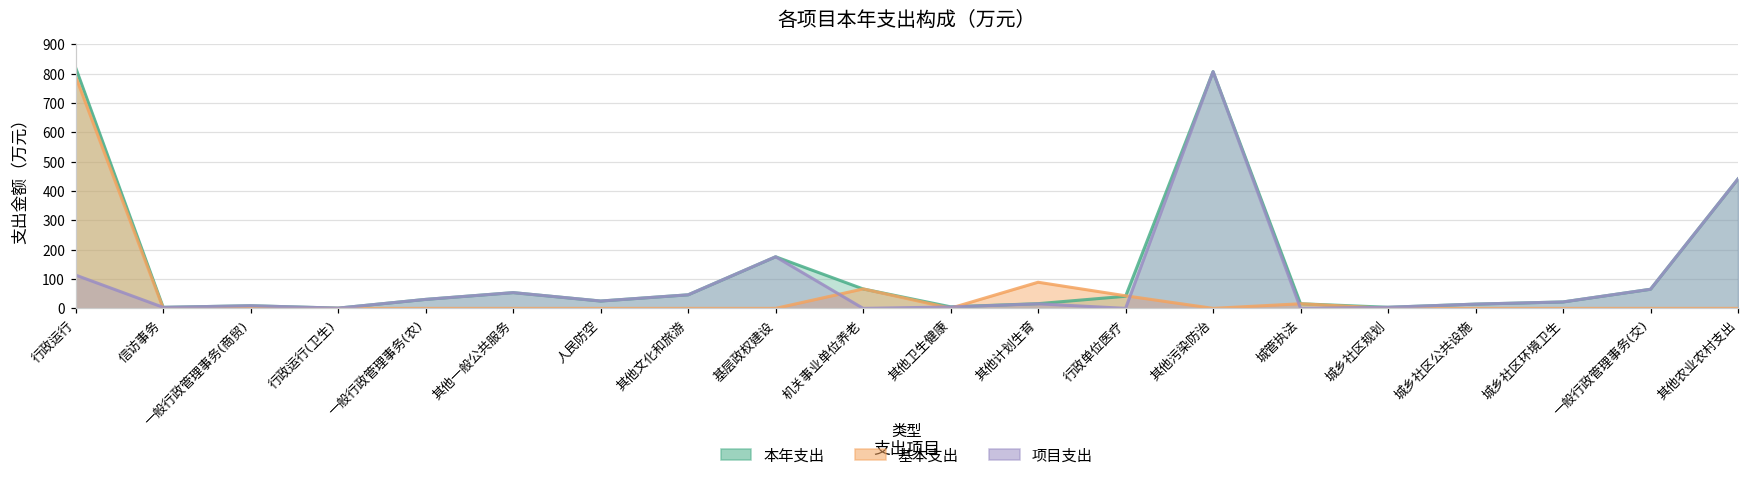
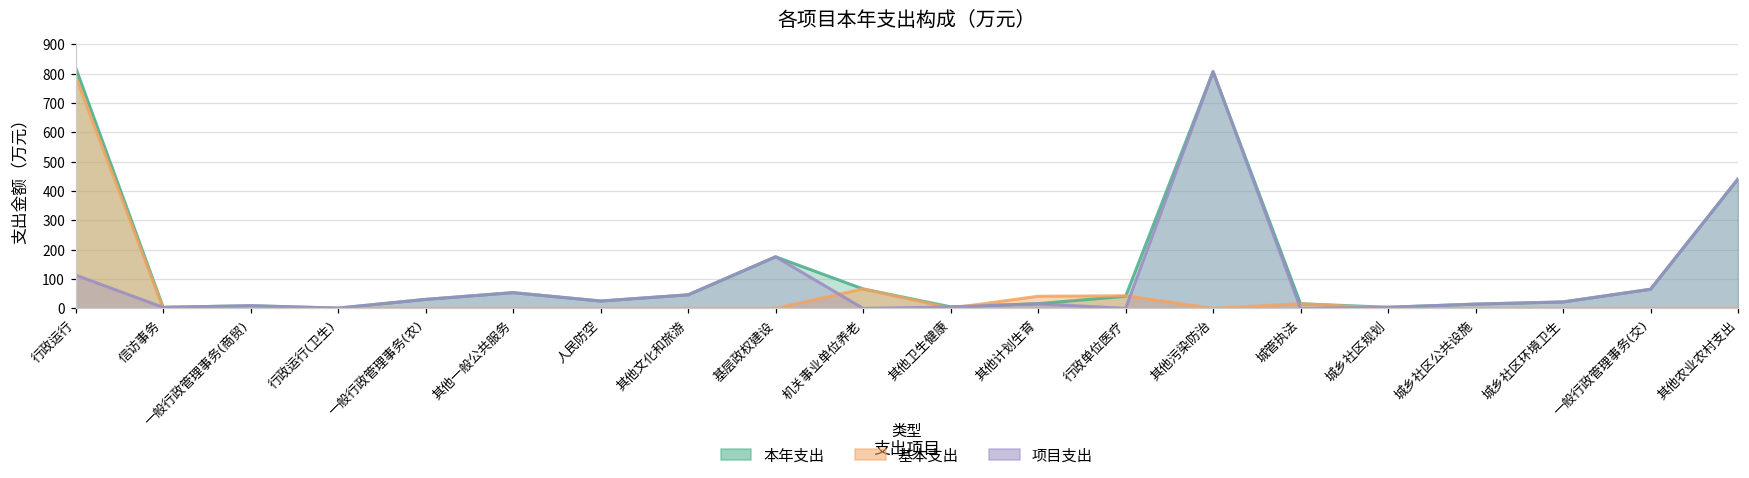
  {
    "基本支出": {
      "行政运行": 790,
      "一般行政管理事务(农)": 0,
      "其他一般公共服务": 0,
      "人民防空": 0,
      "其他文化和旅游": 0,
      "基层政权建设": 0,
-     "其他计划生育": 90,
+     "其他计划生育": 40,
      "其他污染防治": 0,
      "城乡社区公共设施": 0,
      "城乡社区环境卫生": 0,
      "一般行政管理事务(交)": 0,
      "其他农业农村支出": 0
    }
  }
